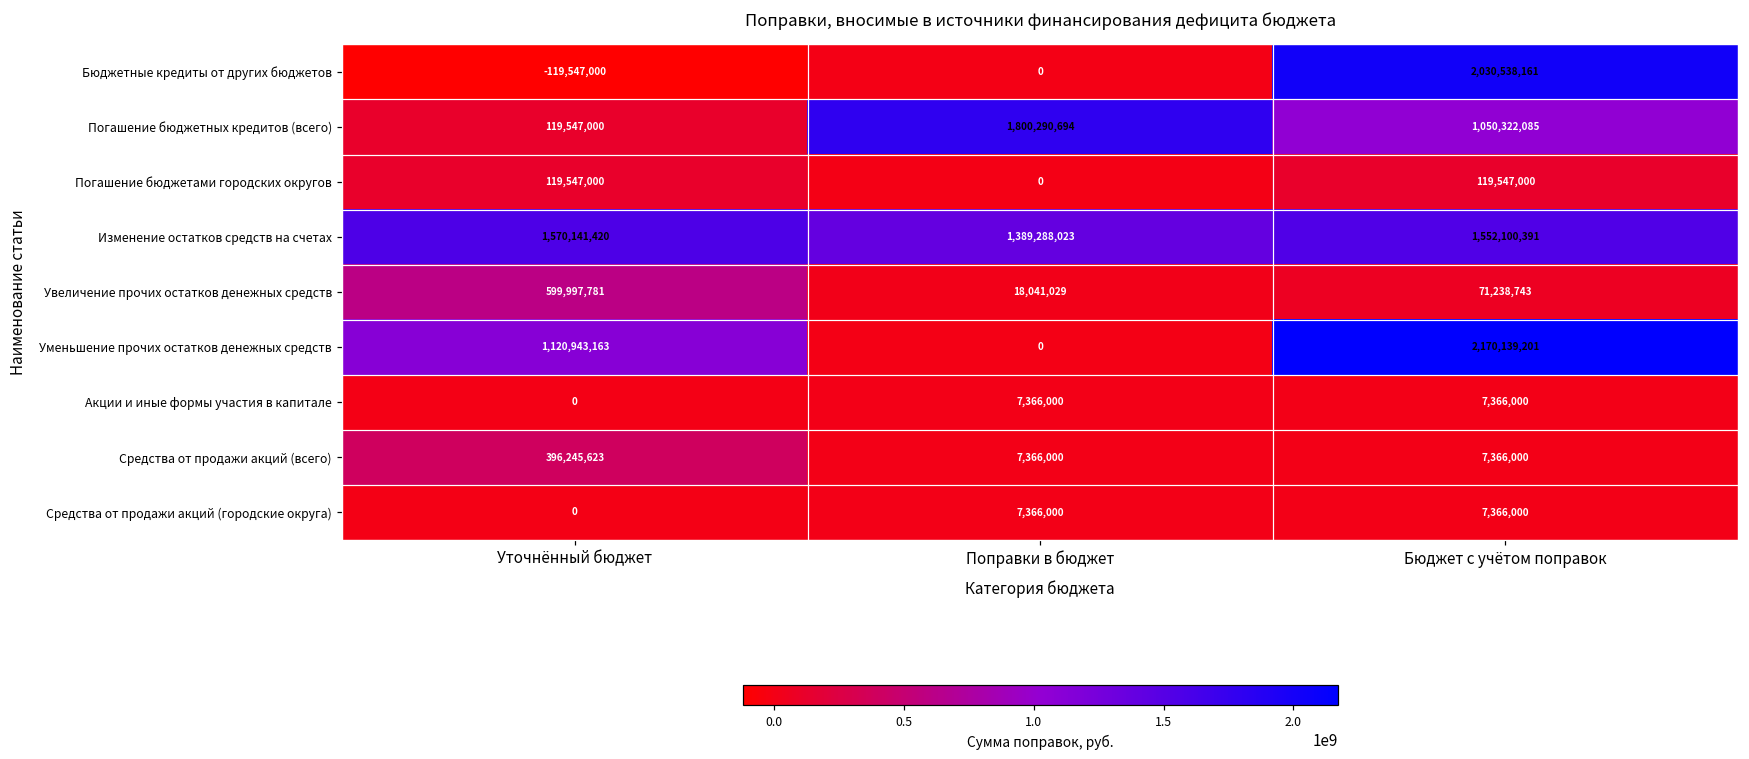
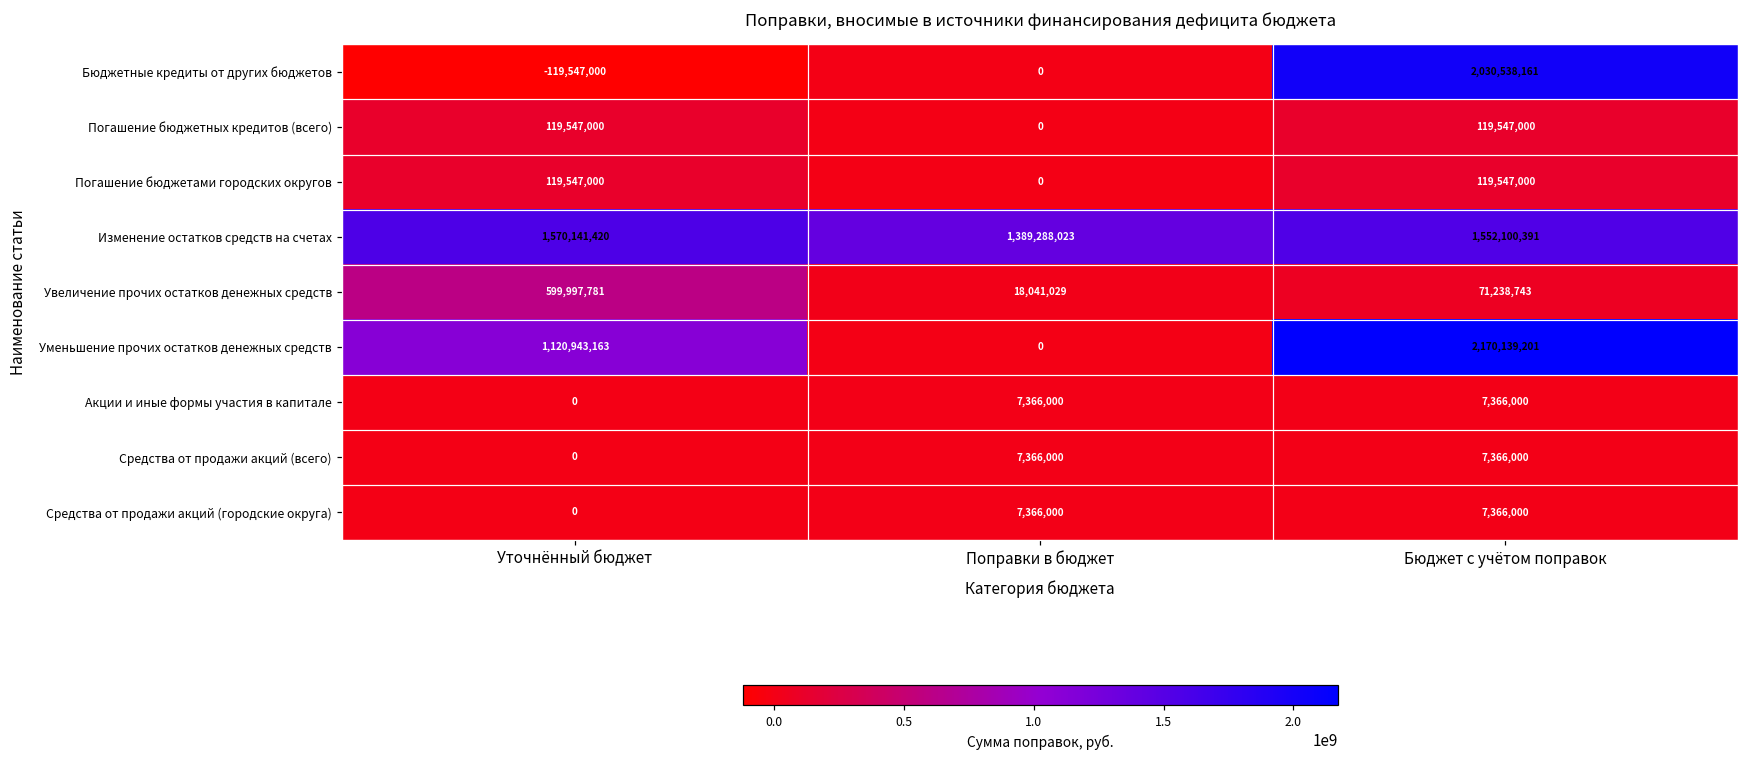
  {
    "Бюджетные кредиты от других бюджетов": {
      "Уточнённый бюджет": "-119,547,000",
      "Поправки в бюджет": "0",
      "Бюджет с учётом поправок": "2,030,538,161"
    },
    "Погашение бюджетных кредитов (всего)": {
      "Уточнённый бюджет": "119,547,000",
-     "Поправки в бюджет": "1,800,290,694",
-     "Бюджет с учётом поправок": "1,050,322,085"
+     "Поправки в бюджет": "0",
+     "Бюджет с учётом поправок": "119,547,000"
    },
    "Погашение бюджетами городских округов": {
      "Уточнённый бюджет": "119,547,000",
      "Поправки в бюджет": "0",
      "Бюджет с учётом поправок": "119,547,000"
    },
    "Изменение остатков средств на счетах": {
      "Уточнённый бюджет": "1,570,141,420",
      "Поправки в бюджет": "1,389,288,023",
      "Бюджет с учётом поправок": "1,552,100,391"
    },
    "Увеличение прочих остатков денежных средств": {
      "Уточнённый бюджет": "599,997,781",
      "Поправки в бюджет": "18,041,029",
      "Бюджет с учётом поправок": "71,238,743"
    },
    "Уменьшение прочих остатков денежных средств": {
      "Уточнённый бюджет": "1,120,943,163",
      "Поправки в бюджет": "0",
      "Бюджет с учётом поправок": "2,170,139,201"
    },
    "Акции и иные формы участия в капитале": {
      "Уточнённый бюджет": "0",
      "Поправки в бюджет": "7,366,000",
      "Бюджет с учётом поправок": "7,366,000"
    },
    "Средства от продажи акций (всего)": {
-     "Уточнённый бюджет": "396,245,623",
+     "Уточнённый бюджет": "0",
      "Поправки в бюджет": "7,366,000",
      "Бюджет с учётом поправок": "7,366,000"
    },
    "Средства от продажи акций (городские округа)": {
      "Уточнённый бюджет": "0",
      "Поправки в бюджет": "7,366,000",
      "Бюджет с учётом поправок": "7,366,000"
    }
  }
